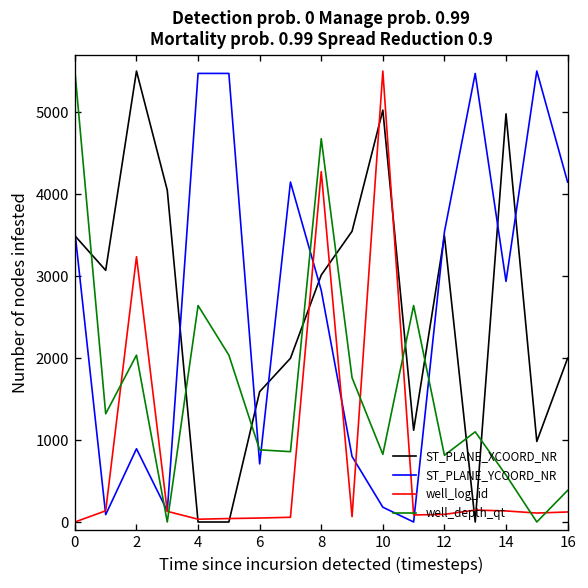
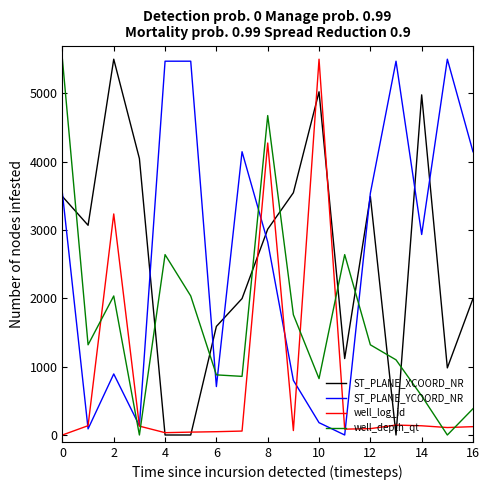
  {
    "ST_PLANE_XCOORD_NR": {
      "0": 3500,
      "2": 5500,
      "6": 1600,
      "8": 3000,
      "10": 5000,
      "12": 3500,
      "14": 5000,
      "16": 2000
    },
    "ST_PLANE_YCOORD_NR": {
      "0": 3500,
      "2": 900,
      "4": 5500,
      "6": 700,
      "8": 2800,
      "10": 200,
      "12": 3500,
      "14": 2900,
      "16": 4100
    },
    "well_log_id": {
      "0": 0,
      "2": 3200,
      "6": 0,
      "8": 4300,
      "10": 5500,
      "12": 100,
      "14": 100,
      "16": 100
    },
    "well_depth_qt": {
      "0": 5500,
      "2": 2000,
      "4": 2600,
      "6": 900,
      "8": 4700,
      "10": 800,
-     "12": 800,
+     "12": 1300,
      "14": 600,
      "16": 400
    }
  }
